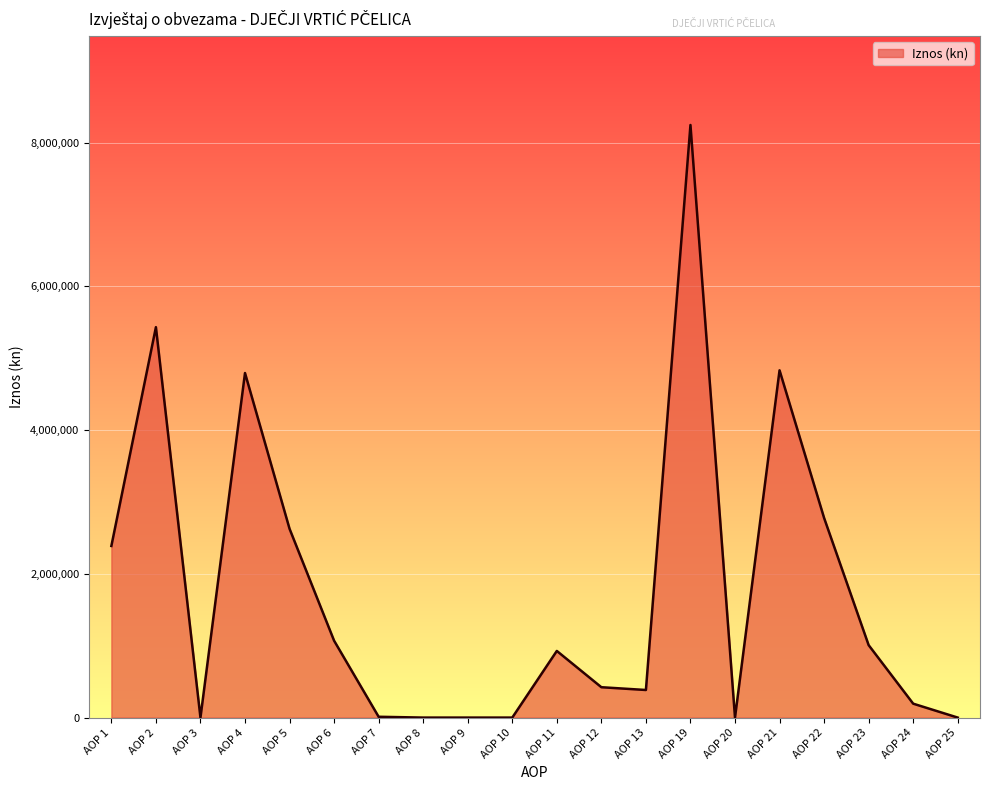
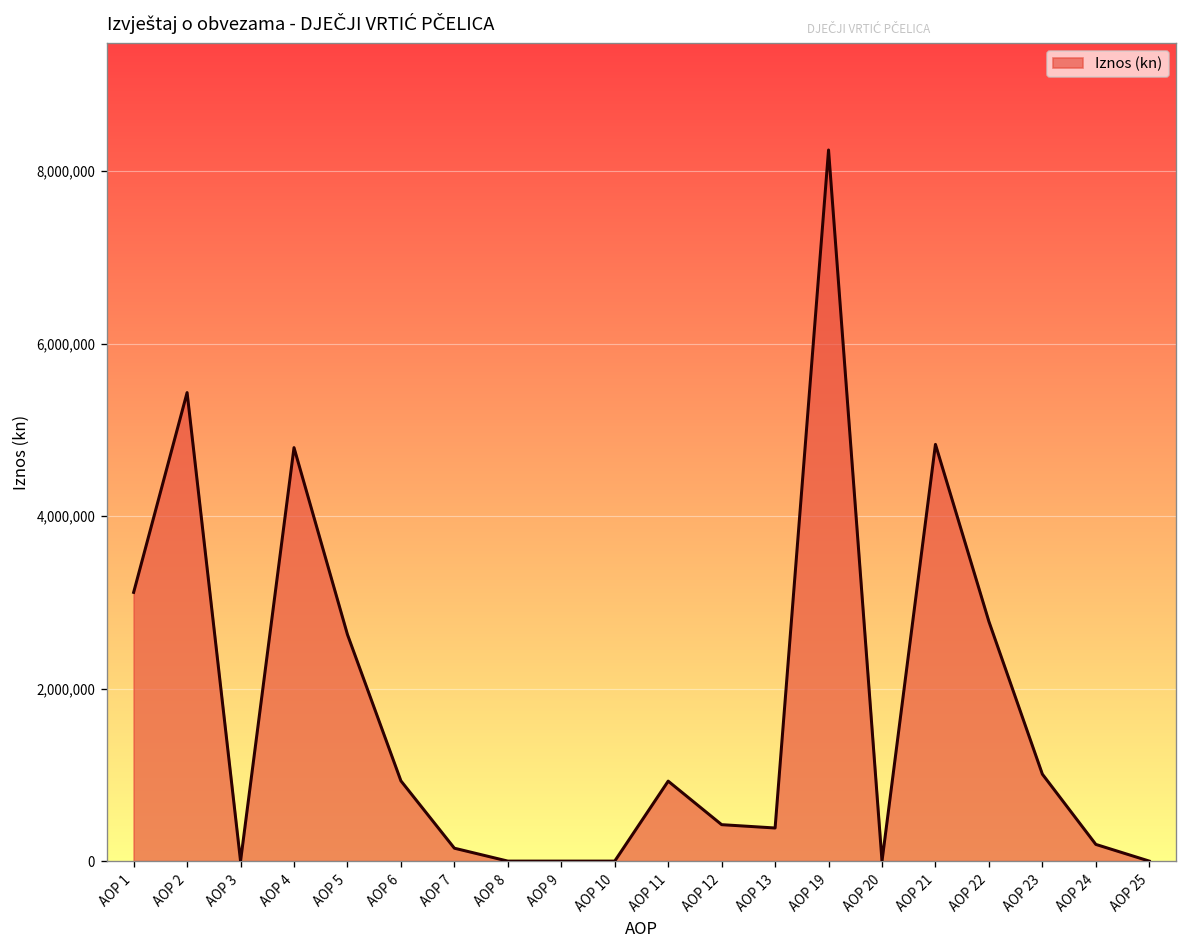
  {
-   "AOP 1": "2,400,000",
+   "AOP 1": "3,100,000",
    "AOP 2": "5,400,000",
    "AOP 3": "0",
    "AOP 4": "4,800,000",
    "AOP 5": "2,600,000",
-   "AOP 6": "1,100,000",
-   "AOP 7": "0",
+   "AOP 6": "900,000",
+   "AOP 7": "100,000",
    "AOP 8": "0",
    "AOP 9": "0",
    "AOP 10": "0",
    "AOP 11": "900,000",
    "AOP 12": "400,000",
    "AOP 13": "400,000",
    "AOP 19": "8,200,000",
    "AOP 20": "0",
    "AOP 21": "4,800,000",
    "AOP 22": "2,800,000",
    "AOP 23": "1,000,000",
    "AOP 24": "200,000",
    "AOP 25": "0"
  }
